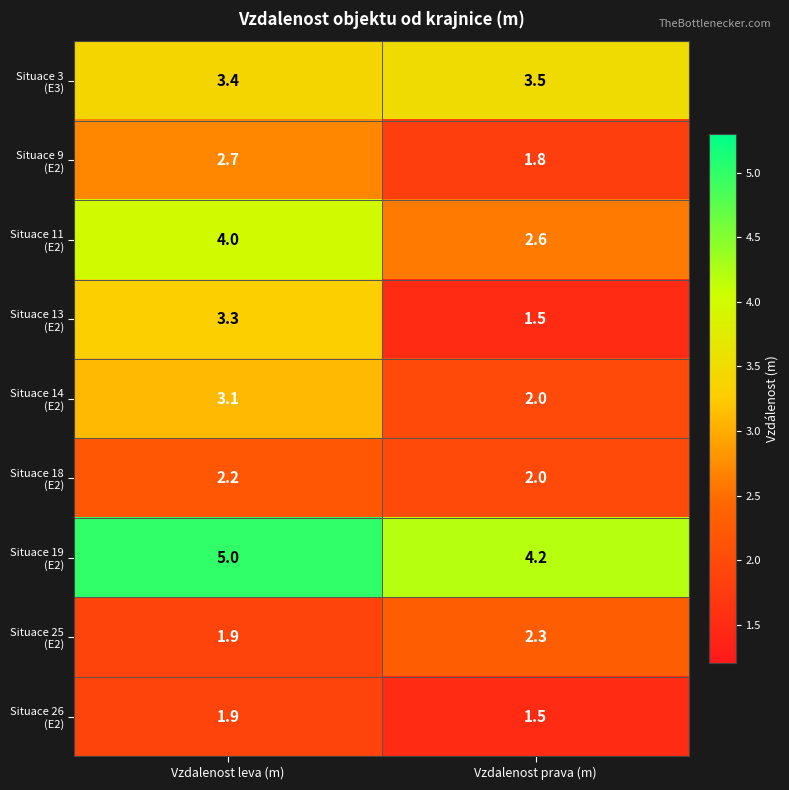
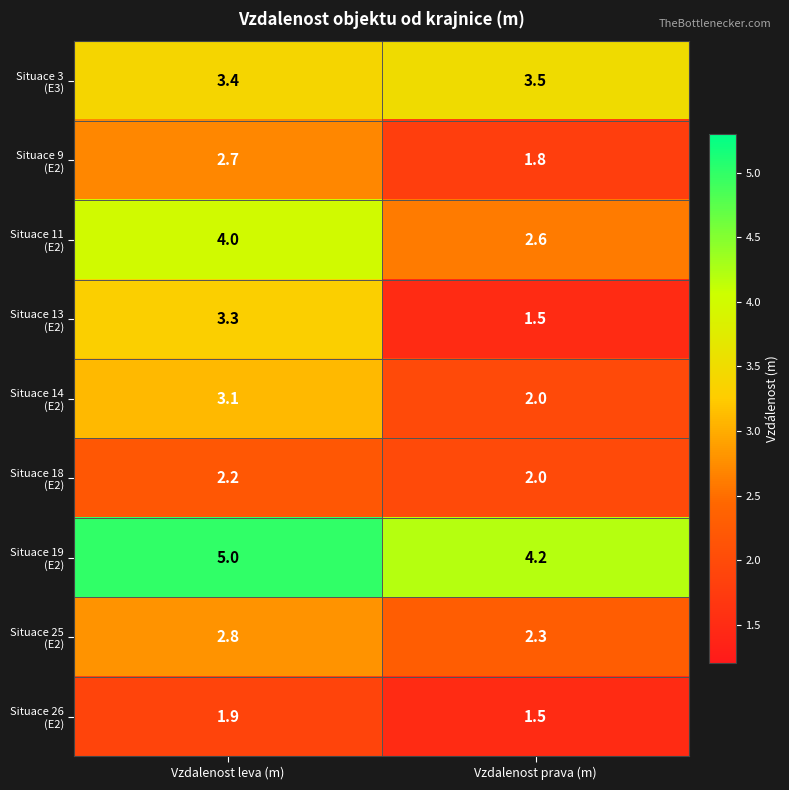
  {
    "Situace 3 (E3)": {
      "Vzdalenost leva (m)": 3.4,
      "Vzdalenost prava (m)": 3.5
    },
    "Situace 9 (E2)": {
      "Vzdalenost leva (m)": 2.7,
      "Vzdalenost prava (m)": 1.8
    },
    "Situace 11 (E2)": {
      "Vzdalenost leva (m)": 4.0,
      "Vzdalenost prava (m)": 2.6
    },
    "Situace 13 (E2)": {
      "Vzdalenost leva (m)": 3.3,
      "Vzdalenost prava (m)": 1.5
    },
    "Situace 14 (E2)": {
      "Vzdalenost leva (m)": 3.1,
      "Vzdalenost prava (m)": 2.0
    },
    "Situace 18 (E2)": {
      "Vzdalenost leva (m)": 2.2,
      "Vzdalenost prava (m)": 2.0
    },
    "Situace 19 (E2)": {
      "Vzdalenost leva (m)": 5.0,
      "Vzdalenost prava (m)": 4.2
    },
    "Situace 25 (E2)": {
-     "Vzdalenost leva (m)": 1.9,
+     "Vzdalenost leva (m)": 2.8,
      "Vzdalenost prava (m)": 2.3
    },
    "Situace 26 (E2)": {
      "Vzdalenost leva (m)": 1.9,
      "Vzdalenost prava (m)": 1.5
    }
  }
